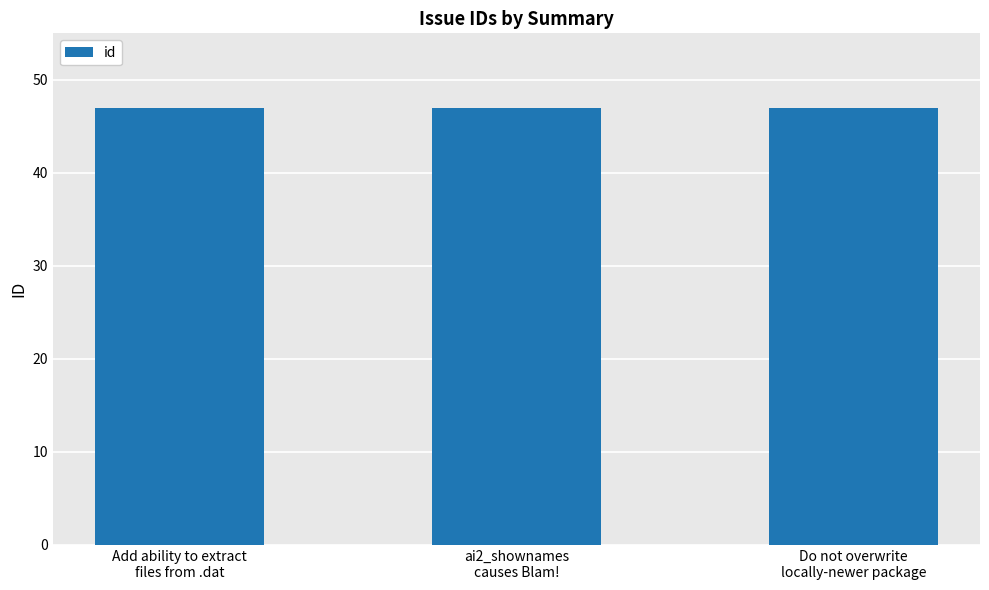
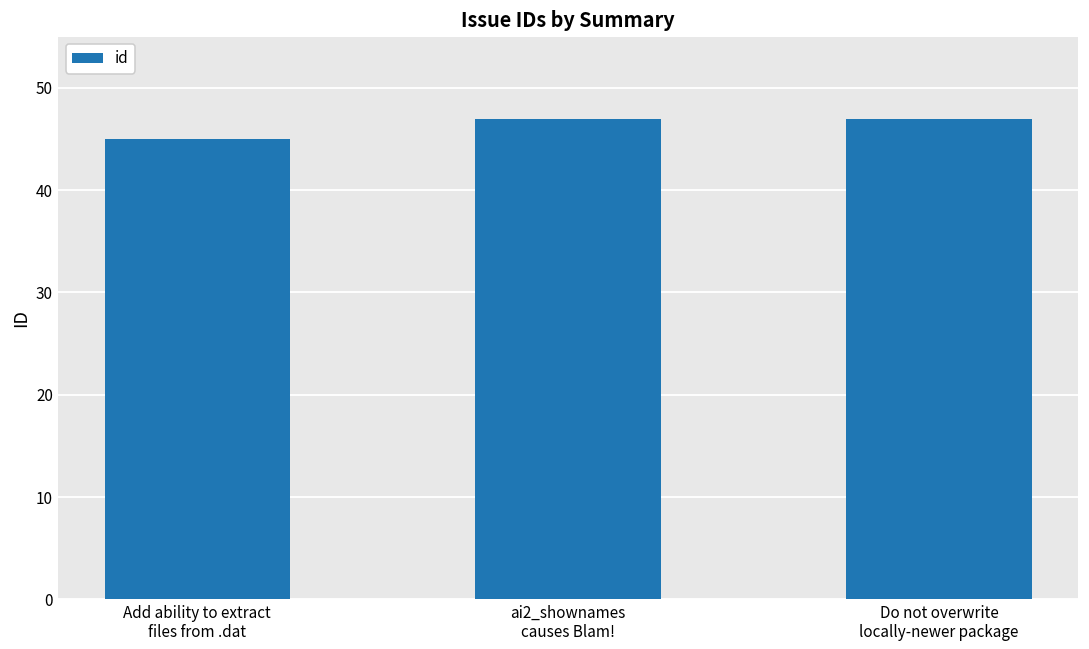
  {
-   "Add ability to extract files from .dat": 47,
+   "Add ability to extract files from .dat": 45,
    "ai2_shownames causes Blam!": 47,
    "Do not overwrite locally-newer package": 47
  }
